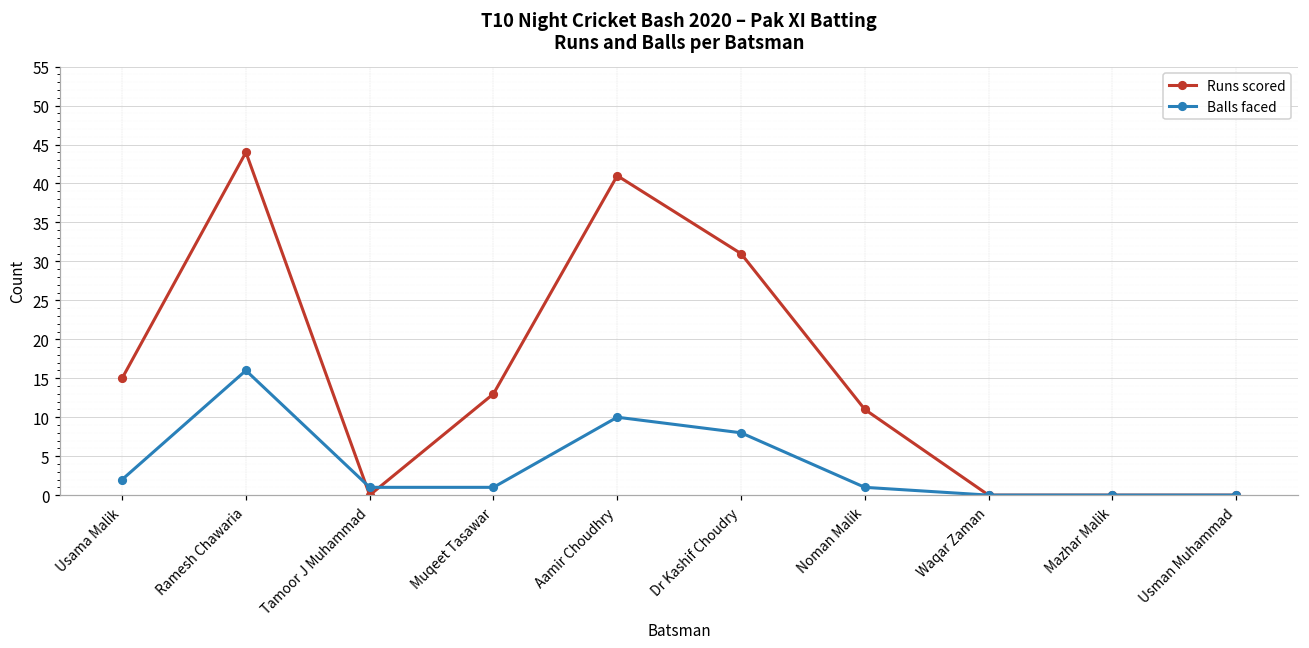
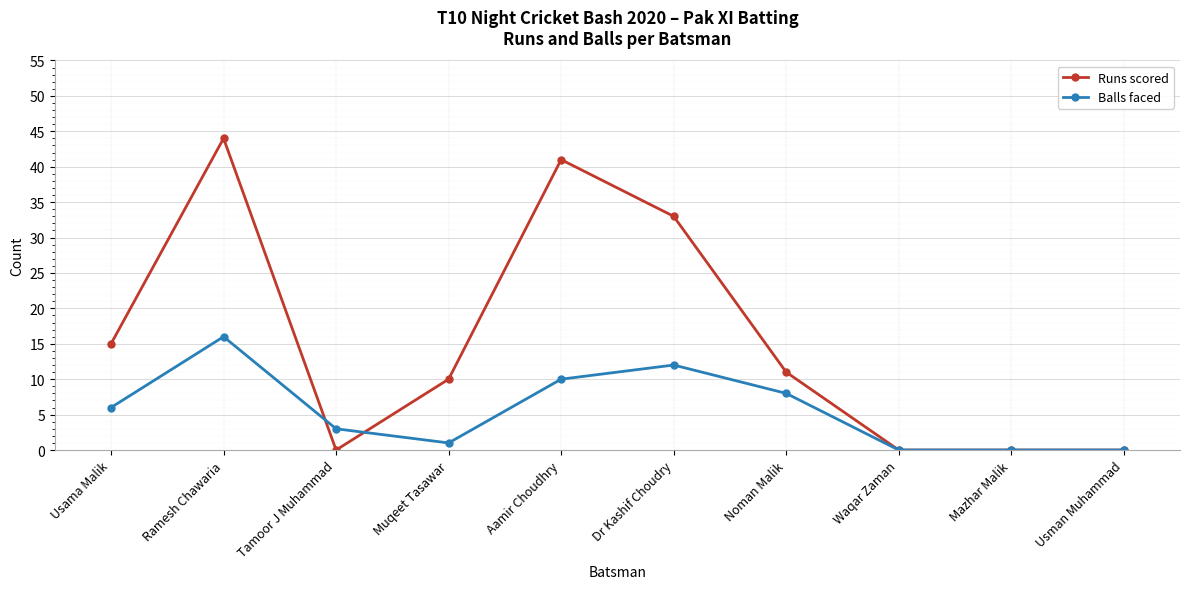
  {
    "Runs scored": {
      "Usama Malik": 15,
      "Ramesh Chawaria": 44,
      "Tamoor J Muhammad": 0,
-     "Muqeet Tasawar": 13,
+     "Muqeet Tasawar": 10,
      "Aamir Choudhry": 41,
-     "Dr Kashif Choudry": 31,
+     "Dr Kashif Choudry": 33,
      "Noman Malik": 11
    },
    "Balls faced": {
-     "Usama Malik": 2,
+     "Usama Malik": 6,
      "Ramesh Chawaria": 16,
-     "Tamoor J Muhammad": 1,
+     "Tamoor J Muhammad": 3,
      "Muqeet Tasawar": 1,
      "Aamir Choudhry": 10,
-     "Dr Kashif Choudry": 8,
-     "Noman Malik": 1
+     "Dr Kashif Choudry": 12,
+     "Noman Malik": 8
    }
  }
